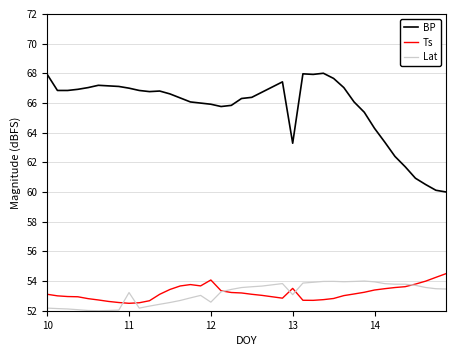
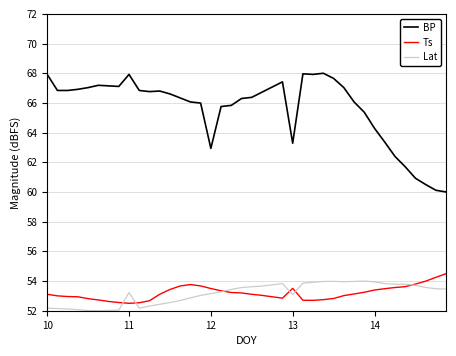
  {
    "BP": {
      "10": 67.9,
-     "11": 67.0,
-     "12": 65.9,
+     "11": 67.9,
+     "12": 62.9,
      "13": 63.3,
      "14": 64.3
    },
    "Ts": {
      "10": 53.1,
      "11": 52.5,
-     "12": 54.1,
+     "12": 53.5,
      "13": 53.5,
      "14": 53.4
    },
    "Lat": {
      "10": 52.2,
      "11": 53.2,
-     "12": 52.6,
+     "12": 53.2,
      "13": 53.1,
      "14": 53.9
    }
  }
